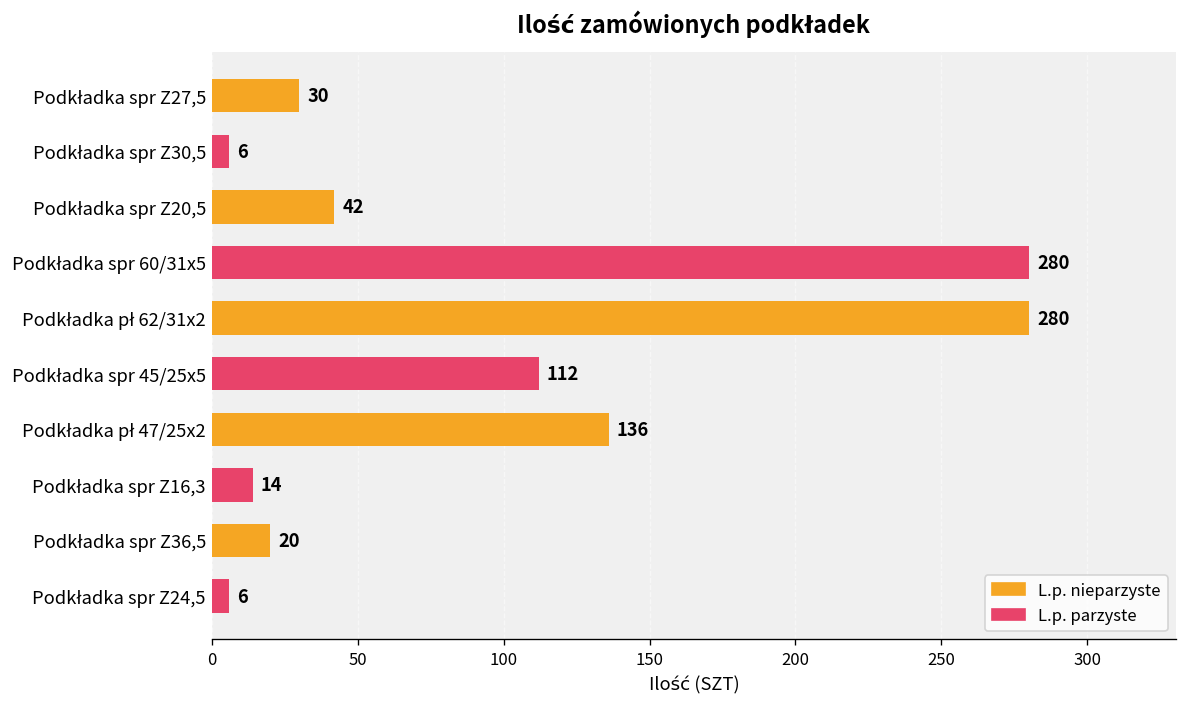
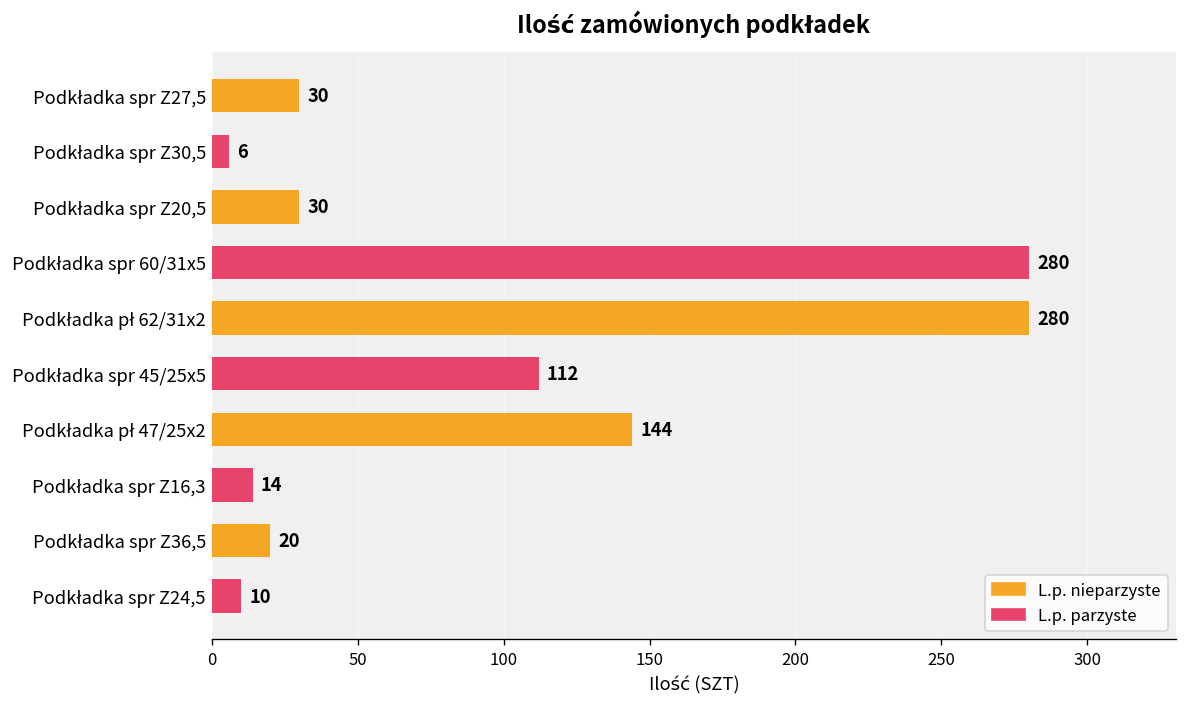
  {
    "Podkładka spr Z27,5": 30,
    "Podkładka spr Z30,5": 6,
-   "Podkładka spr Z20,5": 42,
+   "Podkładka spr Z20,5": 30,
    "Podkładka spr 60/31x5": 280,
    "Podkładka pł 62/31x2": 280,
    "Podkładka spr 45/25x5": 112,
-   "Podkładka pł 47/25x2": 136,
+   "Podkładka pł 47/25x2": 144,
    "Podkładka spr Z16,3": 14,
    "Podkładka spr Z36,5": 20,
-   "Podkładka spr Z24,5": 6
+   "Podkładka spr Z24,5": 10
  }
